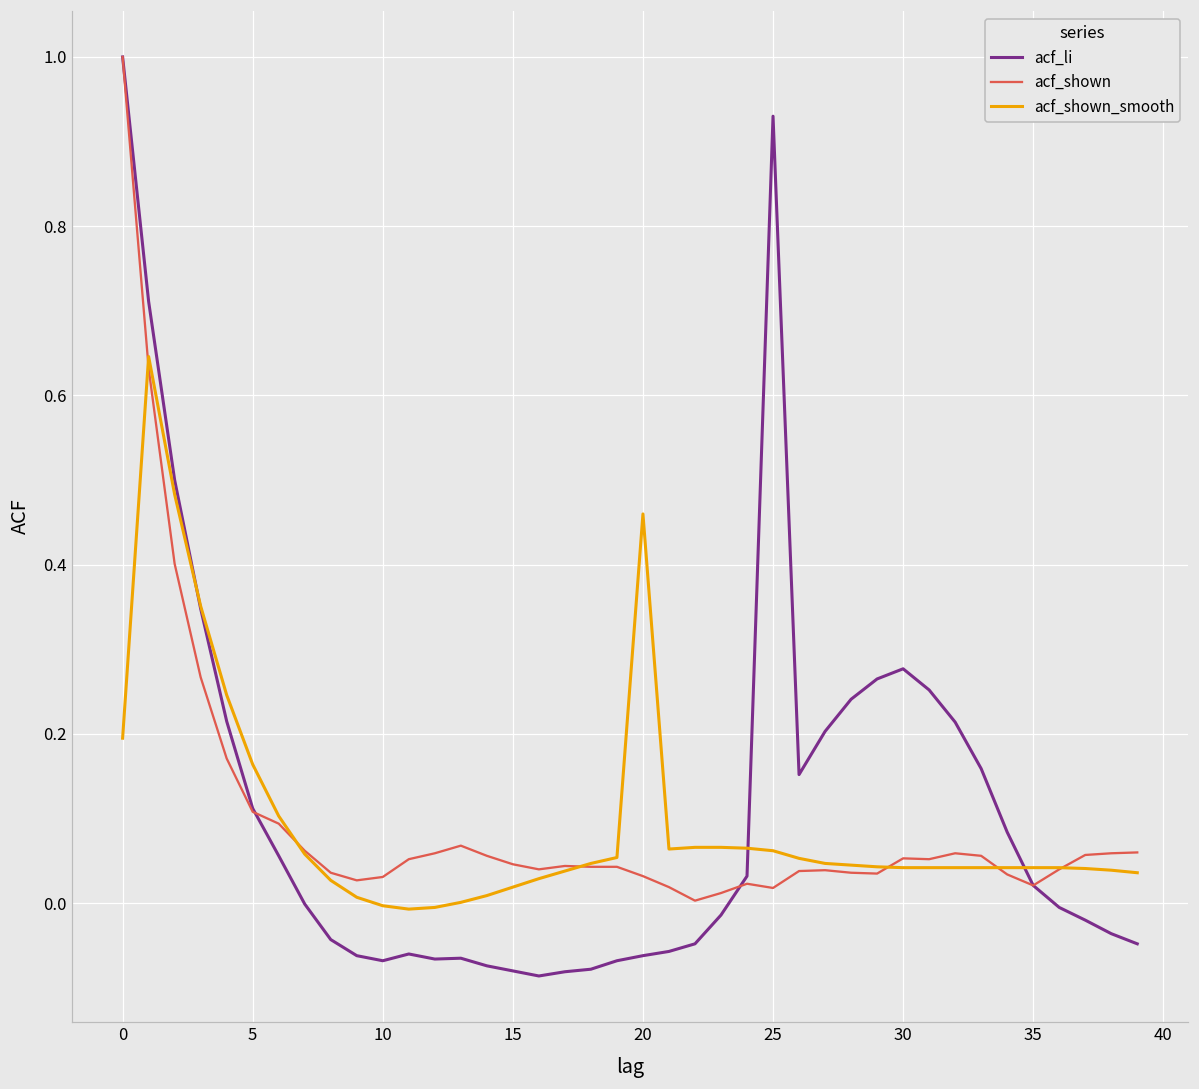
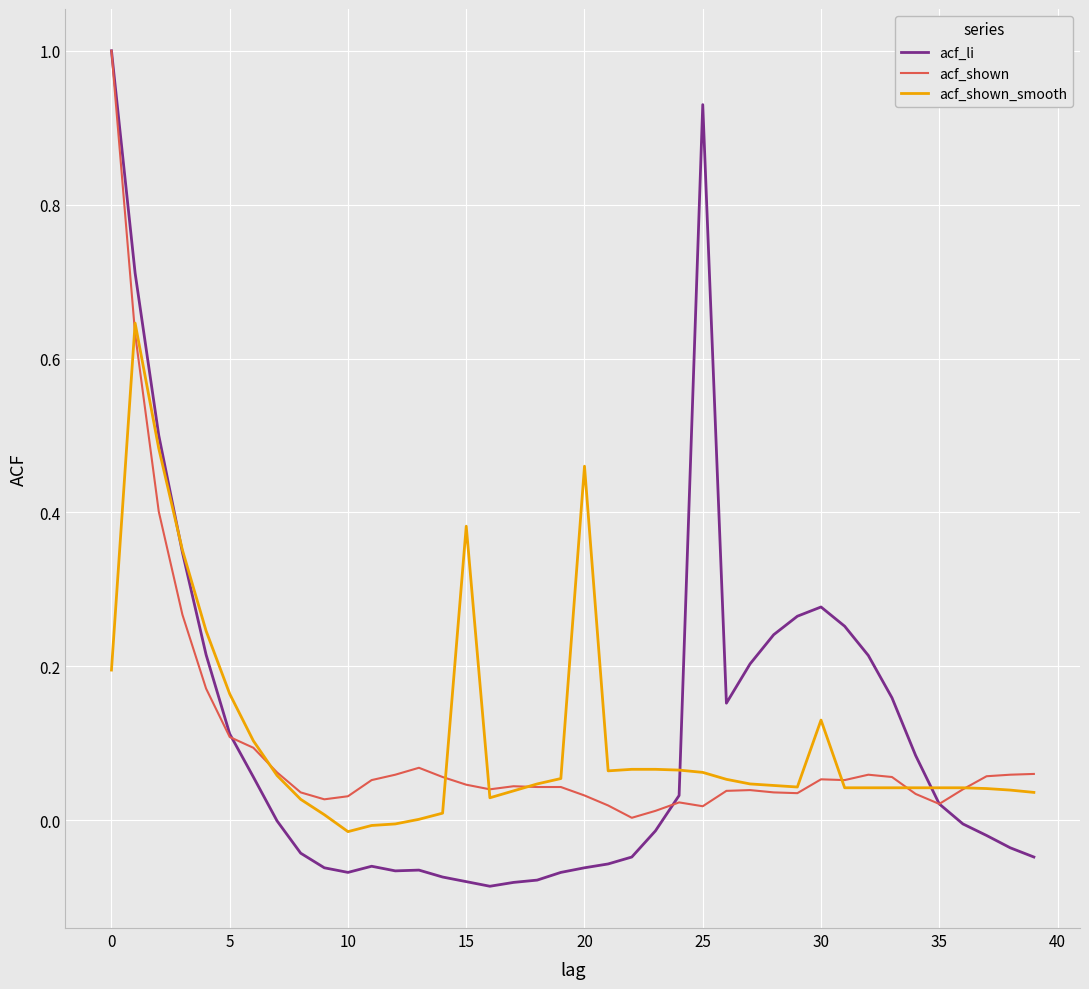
  {
    "acf_li": {
      "5": 0.11,
      "10": -0.07,
      "15": -0.08,
      "20": -0.06,
      "25": 0.93,
      "30": 0.28
    },
    "acf_shown": {
      "5": 0.11,
      "10": 0.03,
      "15": 0.05,
      "20": 0.03,
      "25": 0.02,
      "30": 0.05
    },
    "acf_shown_smooth": {
      "0": 0.20,
      "5": 0.16,
-     "10": 0.00,
-     "15": 0.02,
+     "10": -0.02,
+     "15": 0.38,
      "20": 0.46,
      "25": 0.06,
-     "30": 0.04,
+     "30": 0.13,
      "35": 0.04
    }
  }
